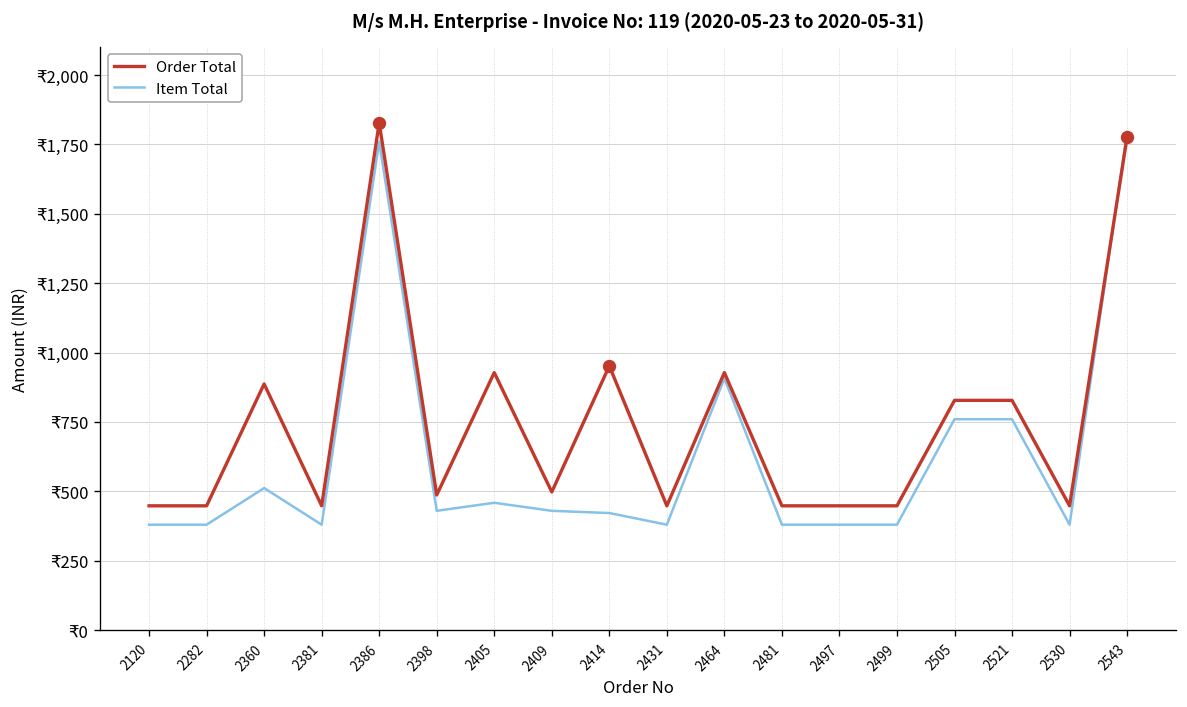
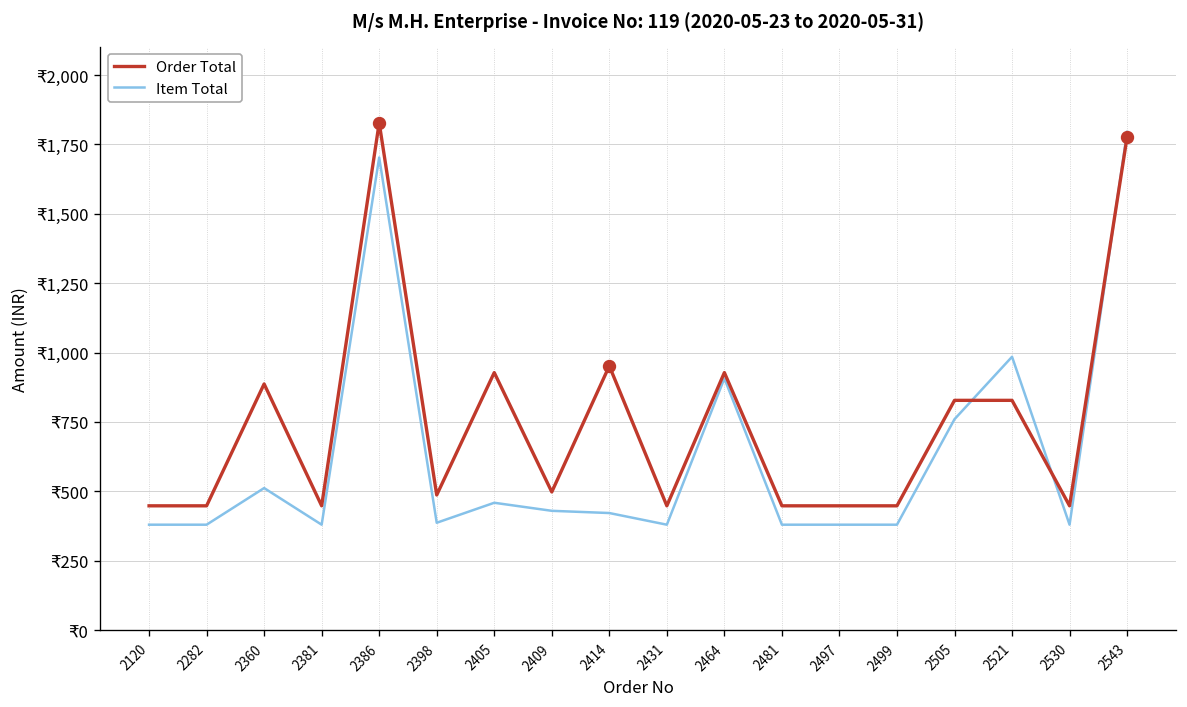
  {
    "Item Total": {
      "2120": "₹380",
      "2282": "₹380",
      "2360": "₹510",
      "2381": "₹380",
-     "2386": "₹1,760",
-     "2398": "₹430",
+     "2386": "₹1,700",
+     "2398": "₹390",
      "2405": "₹460",
      "2409": "₹430",
      "2414": "₹420",
      "2431": "₹380",
      "2464": "₹910",
      "2481": "₹380",
      "2497": "₹380",
      "2499": "₹380",
      "2505": "₹760",
-     "2521": "₹760",
+     "2521": "₹990",
      "2530": "₹380",
      "2543": "₹1,800"
    }
  }
